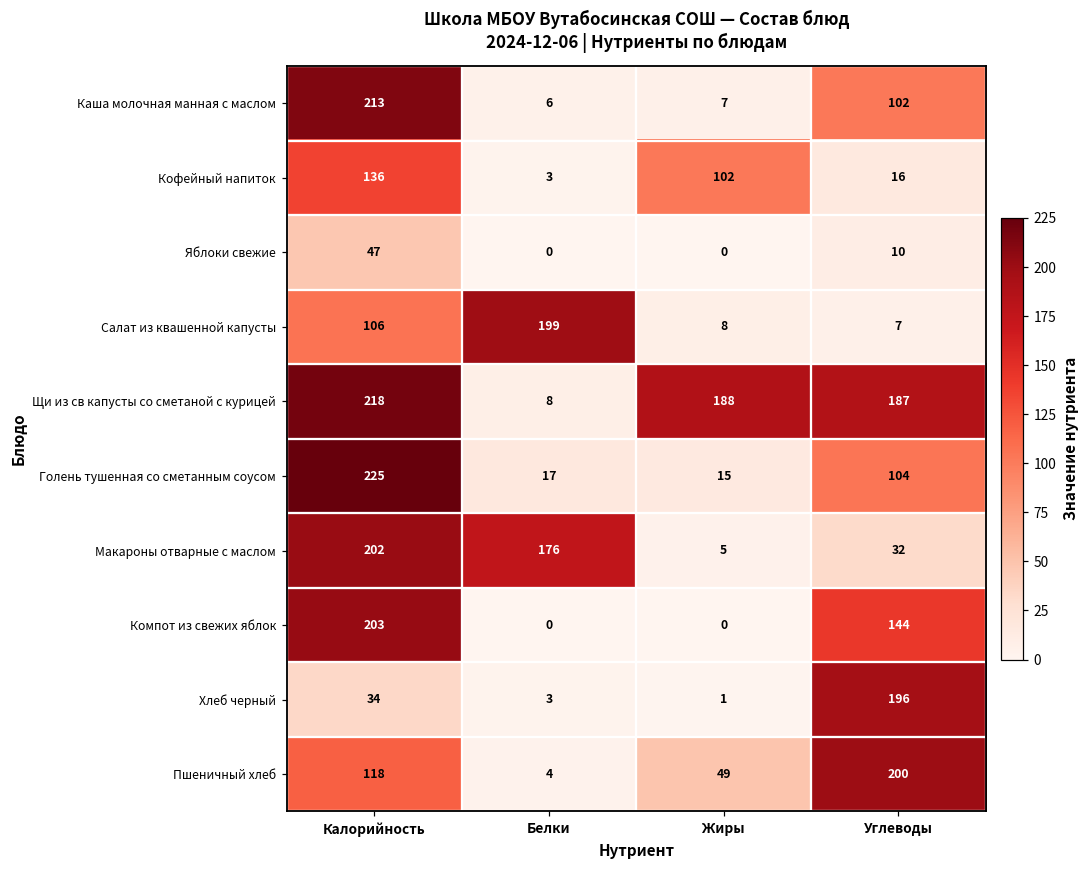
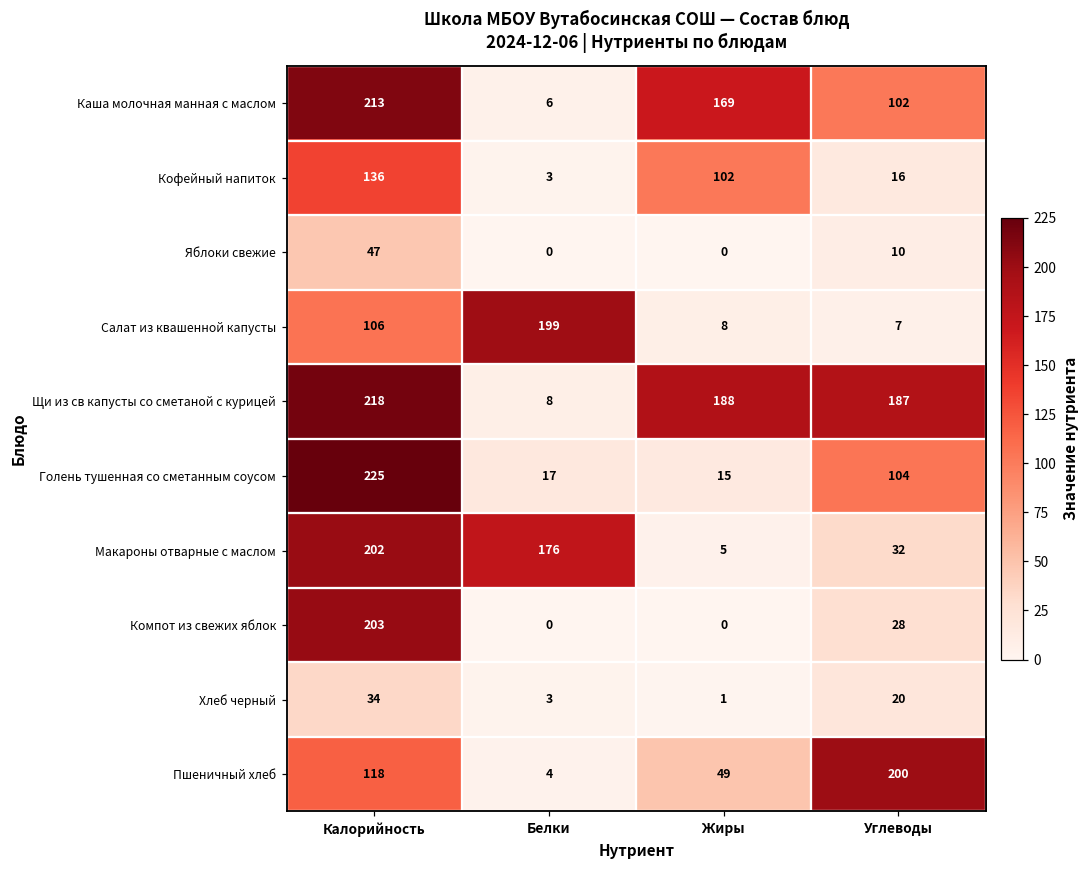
  {
    "Каша молочная манная с маслом": {
      "Калорийность": 213,
      "Белки": 6,
-     "Жиры": 7,
+     "Жиры": 169,
      "Углеводы": 102
    },
    "Кофейный напиток": {
      "Калорийность": 136,
      "Белки": 3,
      "Жиры": 102,
      "Углеводы": 16
    },
    "Яблоки свежие": {
      "Калорийность": 47,
      "Белки": 0,
      "Жиры": 0,
      "Углеводы": 10
    },
    "Салат из квашенной капусты": {
      "Калорийность": 106,
      "Белки": 199,
      "Жиры": 8,
      "Углеводы": 7
    },
    "Щи из св капусты со сметаной с курицей": {
      "Калорийность": 218,
      "Белки": 8,
      "Жиры": 188,
      "Углеводы": 187
    },
    "Голень тушенная со сметанным соусом": {
      "Калорийность": 225,
      "Белки": 17,
      "Жиры": 15,
      "Углеводы": 104
    },
    "Макароны отварные с маслом": {
      "Калорийность": 202,
      "Белки": 176,
      "Жиры": 5,
      "Углеводы": 32
    },
    "Компот из свежих яблок": {
      "Калорийность": 203,
      "Белки": 0,
      "Жиры": 0,
-     "Углеводы": 144
+     "Углеводы": 28
    },
    "Хлеб черный": {
      "Калорийность": 34,
      "Белки": 3,
      "Жиры": 1,
-     "Углеводы": 196
+     "Углеводы": 20
    },
    "Пшеничный хлеб": {
      "Калорийность": 118,
      "Белки": 4,
      "Жиры": 49,
      "Углеводы": 200
    }
  }
